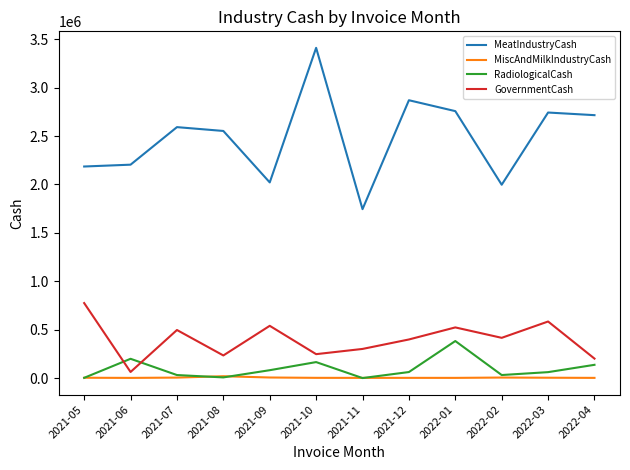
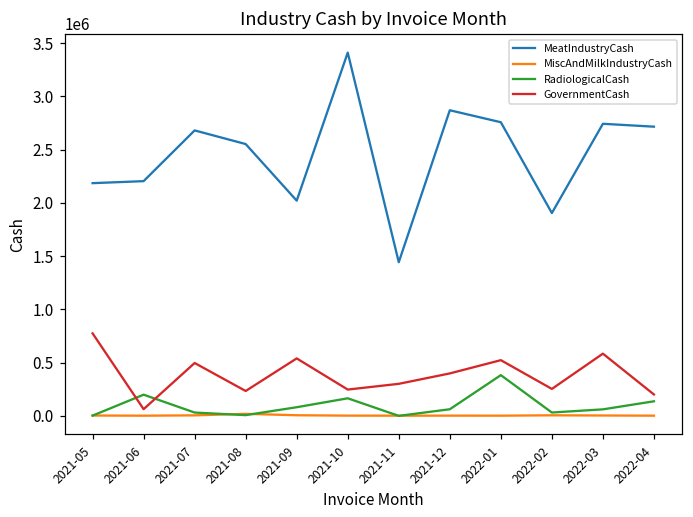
  {
    "MeatIndustryCash": {
      "2021-05": 2200000,
      "2021-06": 2200000,
-     "2021-07": 2600000,
+     "2021-07": 2700000,
      "2021-08": 2600000,
      "2021-09": 2000000,
      "2021-10": 3400000,
-     "2021-11": 1700000,
+     "2021-11": 1400000,
      "2021-12": 2900000,
      "2022-01": 2800000,
-     "2022-02": 2000000,
+     "2022-02": 1900000,
      "2022-03": 2700000,
      "2022-04": 2700000
    },
    "MiscAndMilkIndustryCash": {
      "2021-06": 0,
      "2021-07": 0,
      "2021-09": 0,
      "2021-10": 0,
      "2021-12": 0,
      "2022-01": 0,
      "2022-02": 0,
      "2022-03": 0,
      "2022-04": 0
    },
    "RadiologicalCash": {
      "2021-06": 200000,
      "2021-07": 0,
      "2021-09": 100000,
      "2021-10": 200000,
      "2021-12": 100000,
      "2022-01": 400000,
      "2022-02": 0,
      "2022-03": 100000,
      "2022-04": 100000
    },
    "GovernmentCash": {
      "2021-05": 800000,
      "2021-06": 100000,
      "2021-07": 500000,
      "2021-08": 200000,
      "2021-09": 500000,
      "2021-10": 200000,
      "2021-11": 300000,
      "2021-12": 400000,
      "2022-01": 500000,
-     "2022-02": 400000,
+     "2022-02": 300000,
      "2022-03": 600000,
      "2022-04": 200000
    }
  }
